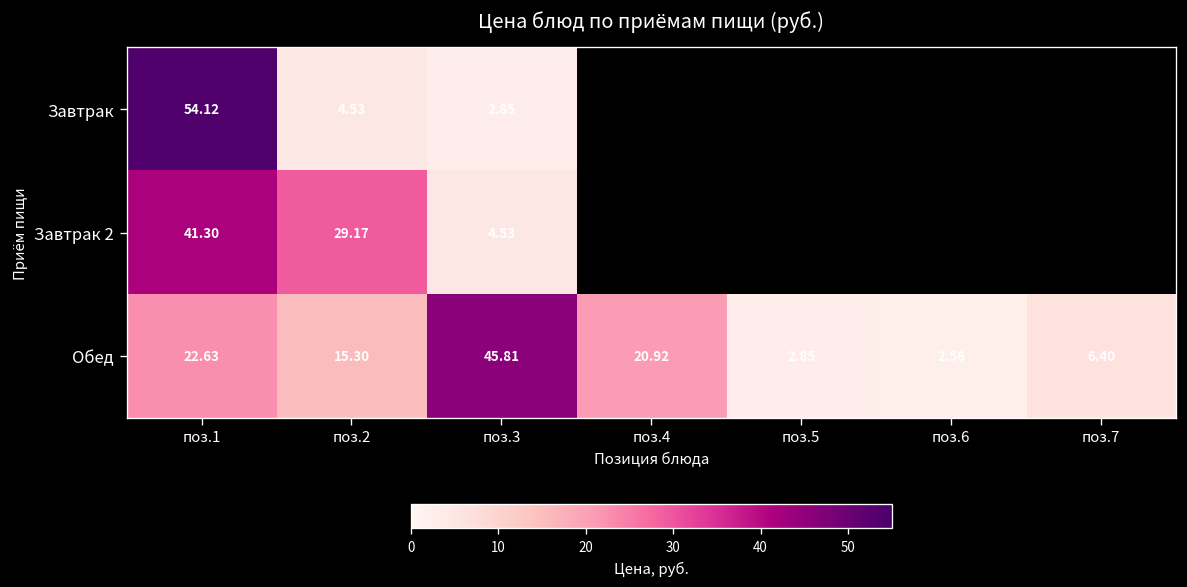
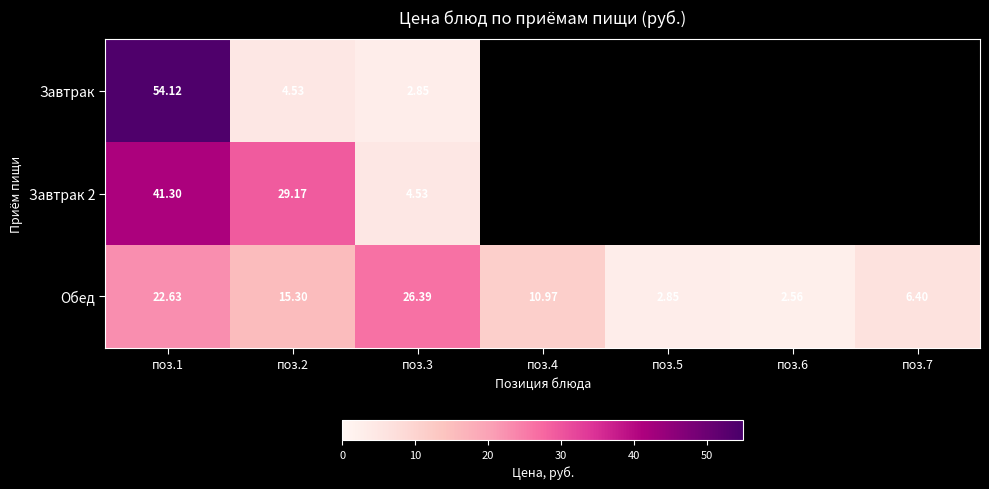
  {
    "Завтрак": {
      "поз.1": 54.12
    },
    "Завтрак 2": {
      "поз.1": 41.30,
      "поз.2": 29.17
    },
    "Обед": {
      "поз.1": 22.63,
      "поз.2": 15.30,
-     "поз.3": 45.81,
-     "поз.4": 20.92
+     "поз.3": 26.39,
+     "поз.4": 10.97
    }
  }
